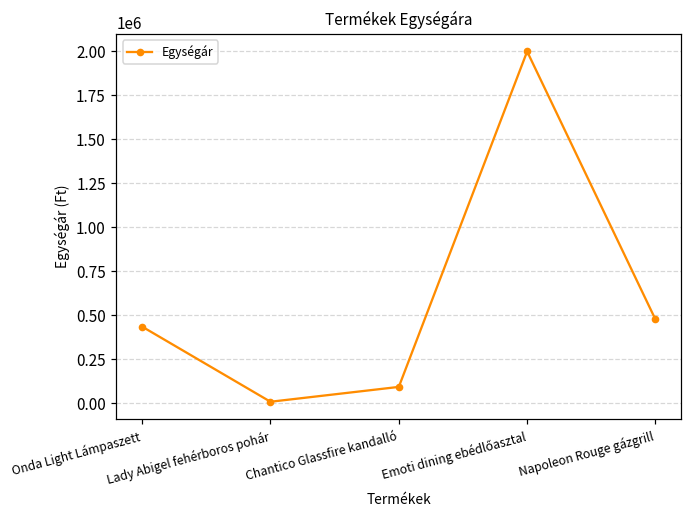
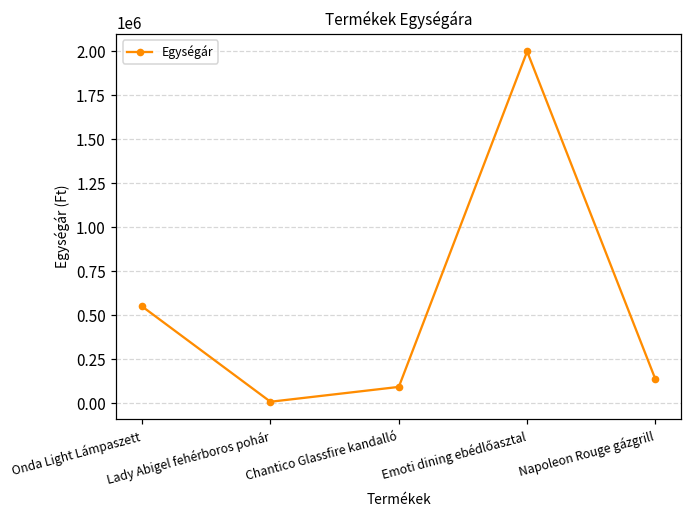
  {
-   "Onda Light Lámpaszett": 430000,
+   "Onda Light Lámpaszett": 550000,
    "Lady Abigel fehérboros pohár": 10000,
    "Chantico Glassfire kandalló": 90000,
    "Emoti dining ebédlőasztal": 2000000,
-   "Napoleon Rouge gázgrill": 470000
+   "Napoleon Rouge gázgrill": 130000
  }
